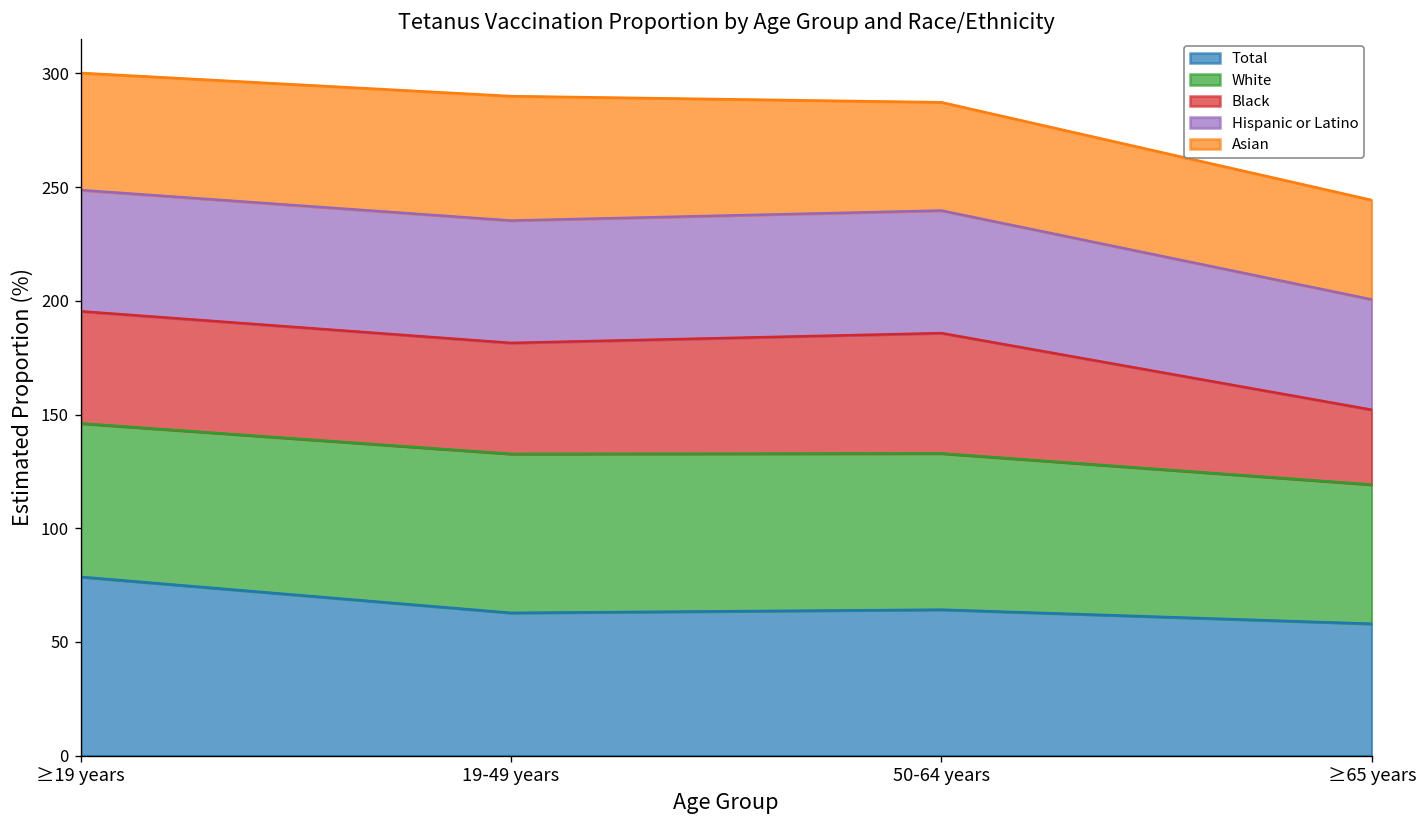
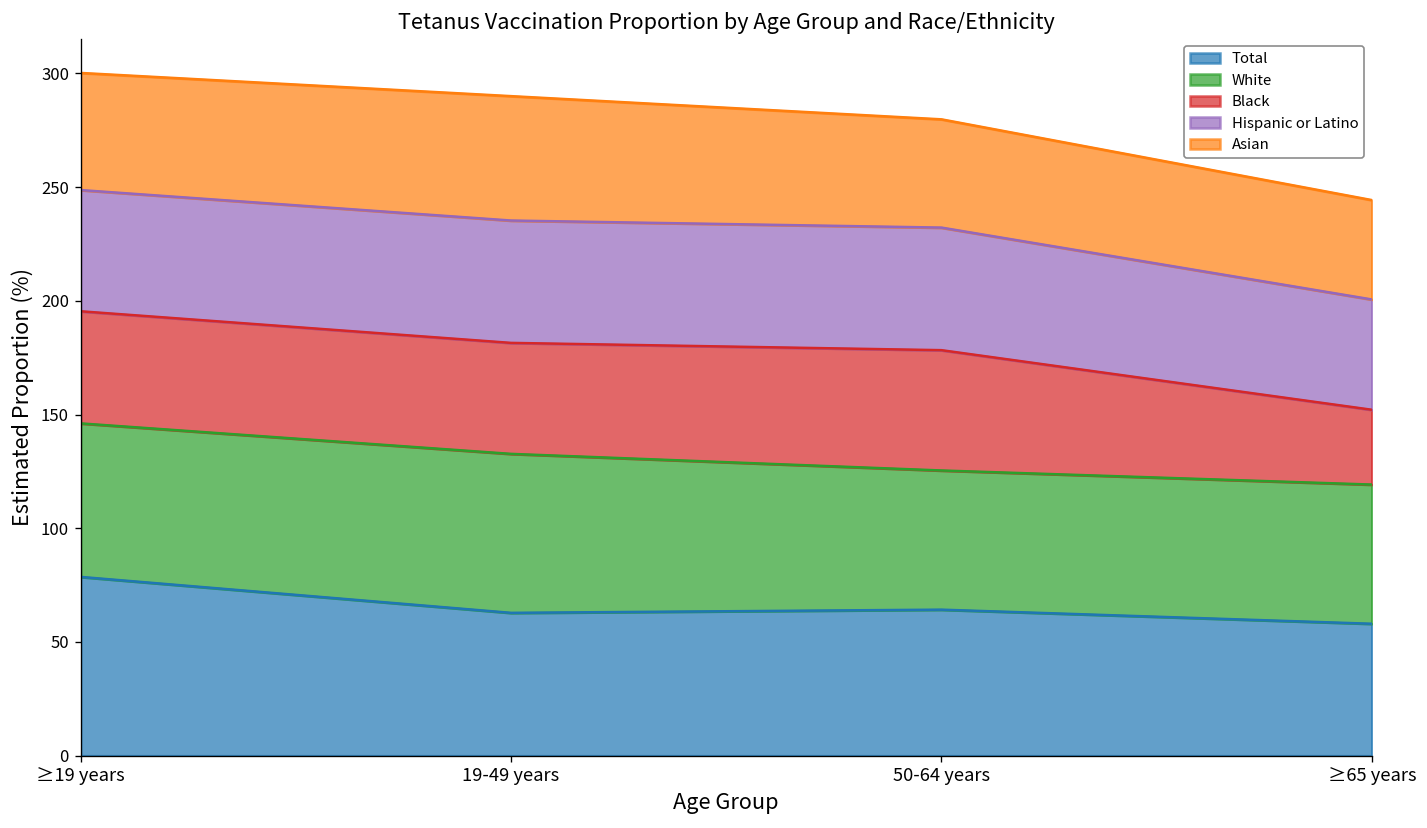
  {
    "Total": {
      "≥19 years": 79,
      "19-49 years": 63,
      "50-64 years": 64,
      "≥65 years": 58
    },
    "White": {
      "≥19 years": 68,
      "19-49 years": 70,
-     "50-64 years": 69,
+     "50-64 years": 61,
      "≥65 years": 61
    },
    "Black": {
      "≥19 years": 49,
      "19-49 years": 49,
      "50-64 years": 53,
      "≥65 years": 33
    },
    "Hispanic or Latino": {
      "≥19 years": 53,
      "19-49 years": 54,
      "50-64 years": 54,
      "≥65 years": 49
    },
    "Asian": {
      "≥19 years": 52,
      "19-49 years": 55,
      "50-64 years": 48,
      "≥65 years": 44
    }
  }
